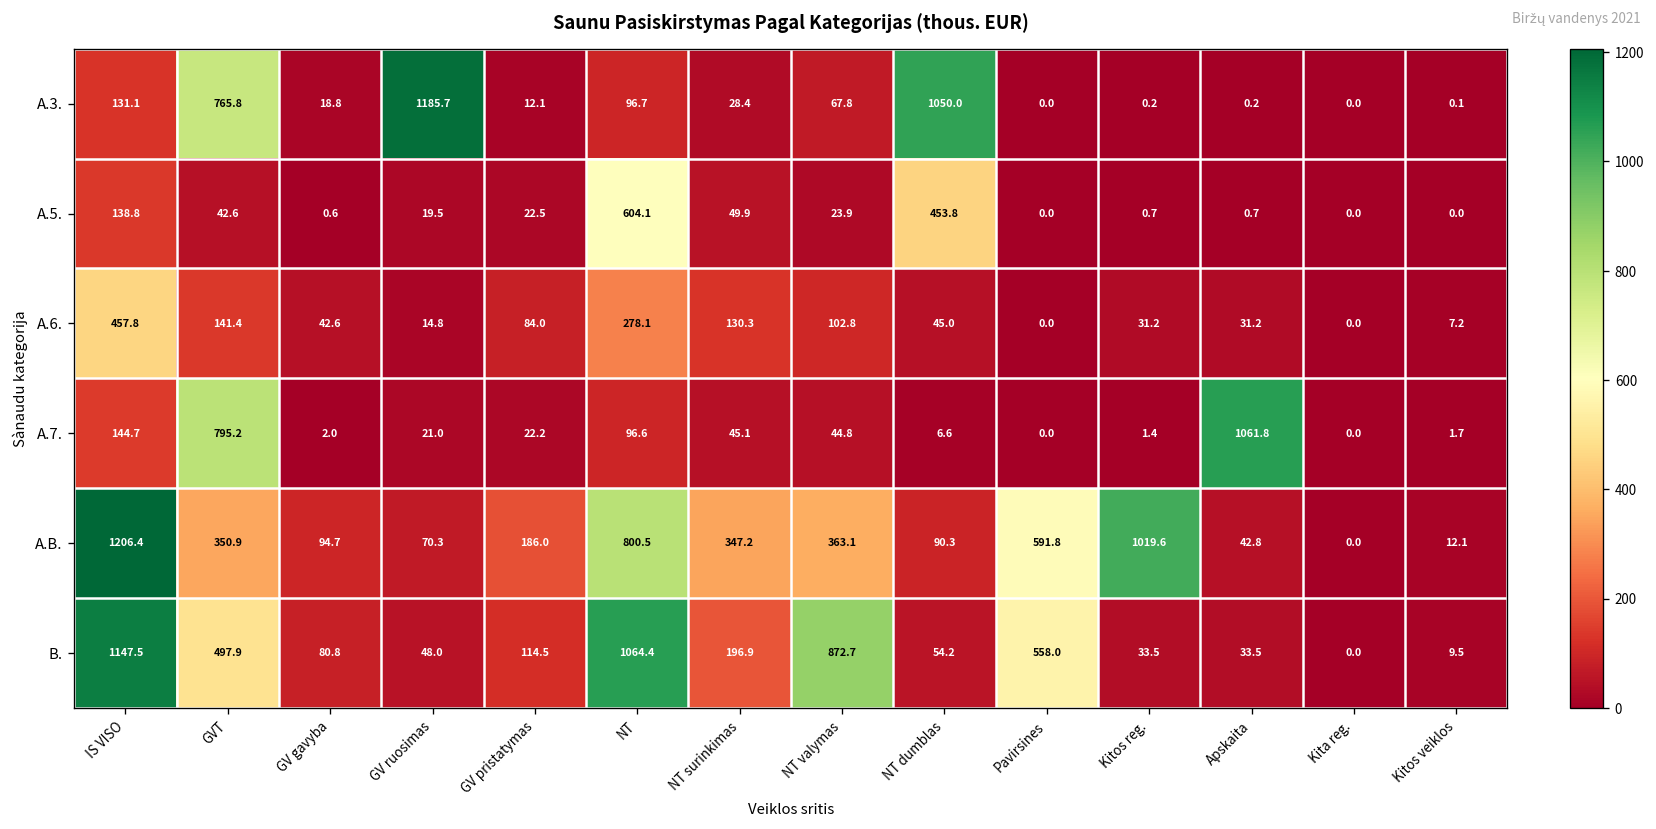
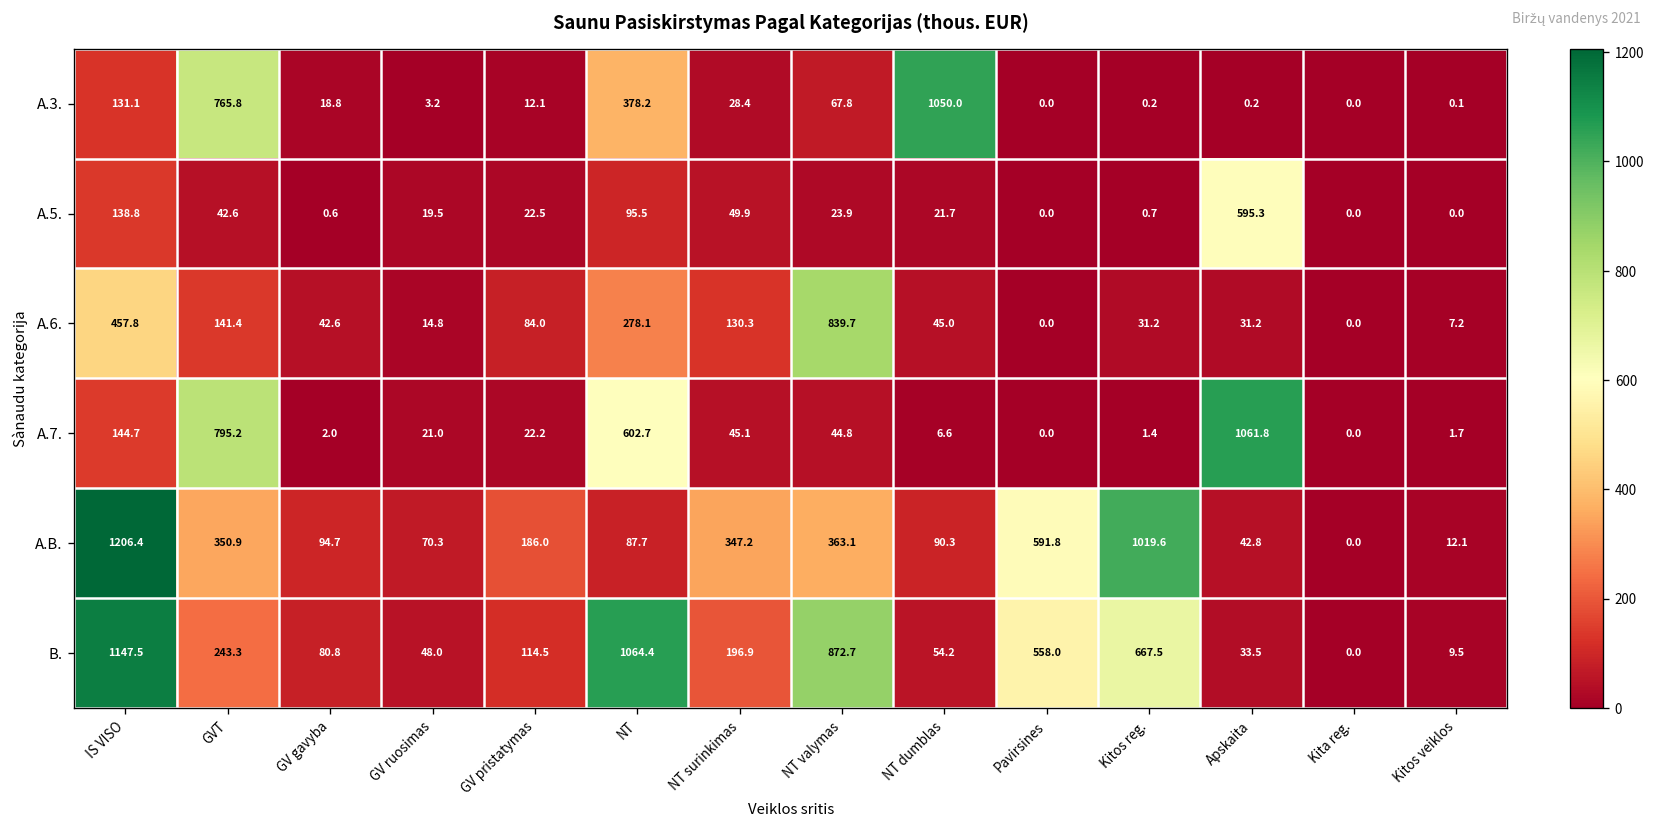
  {
    "A.3.": {
      "IS VISO": 131.1,
      "GVT": 765.8,
      "GV gavyba": 18.8,
-     "GV ruosimas": 1185.7,
+     "GV ruosimas": 3.2,
      "GV pristatymas": 12.1,
-     "NT": 96.7,
+     "NT": 378.2,
      "NT surinkimas": 28.4,
      "NT valymas": 67.8,
      "NT dumblas": 1050.0,
      "Pavirsines": 0.0,
      "Kitos reg.": 0.2,
      "Apskaita": 0.2,
      "Kita reg.": 0.0,
      "Kitos veiklos": 0.1
    },
    "A.5.": {
      "IS VISO": 138.8,
      "GVT": 42.6,
      "GV gavyba": 0.6,
      "GV ruosimas": 19.5,
      "GV pristatymas": 22.5,
-     "NT": 604.1,
+     "NT": 95.5,
      "NT surinkimas": 49.9,
      "NT valymas": 23.9,
-     "NT dumblas": 453.8,
+     "NT dumblas": 21.7,
      "Pavirsines": 0.0,
      "Kitos reg.": 0.7,
-     "Apskaita": 0.7,
+     "Apskaita": 595.3,
      "Kita reg.": 0.0,
      "Kitos veiklos": 0.0
    },
    "A.6.": {
      "IS VISO": 457.8,
      "GVT": 141.4,
      "GV gavyba": 42.6,
      "GV ruosimas": 14.8,
      "GV pristatymas": 84.0,
      "NT": 278.1,
      "NT surinkimas": 130.3,
-     "NT valymas": 102.8,
+     "NT valymas": 839.7,
      "NT dumblas": 45.0,
      "Pavirsines": 0.0,
      "Kitos reg.": 31.2,
      "Apskaita": 31.2,
      "Kita reg.": 0.0,
      "Kitos veiklos": 7.2
    },
    "A.7.": {
      "IS VISO": 144.7,
      "GVT": 795.2,
      "GV gavyba": 2.0,
      "GV ruosimas": 21.0,
      "GV pristatymas": 22.2,
-     "NT": 96.6,
+     "NT": 602.7,
      "NT surinkimas": 45.1,
      "NT valymas": 44.8,
      "NT dumblas": 6.6,
      "Pavirsines": 0.0,
      "Kitos reg.": 1.4,
      "Apskaita": 1061.8,
      "Kita reg.": 0.0,
      "Kitos veiklos": 1.7
    },
    "A.B.": {
      "IS VISO": 1206.4,
      "GVT": 350.9,
      "GV gavyba": 94.7,
      "GV ruosimas": 70.3,
      "GV pristatymas": 186.0,
-     "NT": 800.5,
+     "NT": 87.7,
      "NT surinkimas": 347.2,
      "NT valymas": 363.1,
      "NT dumblas": 90.3,
      "Pavirsines": 591.8,
      "Kitos reg.": 1019.6,
      "Apskaita": 42.8,
      "Kita reg.": 0.0,
      "Kitos veiklos": 12.1
    },
    "B.": {
      "IS VISO": 1147.5,
-     "GVT": 497.9,
+     "GVT": 243.3,
      "GV gavyba": 80.8,
      "GV ruosimas": 48.0,
      "GV pristatymas": 114.5,
      "NT": 1064.4,
      "NT surinkimas": 196.9,
      "NT valymas": 872.7,
      "NT dumblas": 54.2,
      "Pavirsines": 558.0,
-     "Kitos reg.": 33.5,
+     "Kitos reg.": 667.5,
      "Apskaita": 33.5,
      "Kita reg.": 0.0,
      "Kitos veiklos": 9.5
    }
  }
